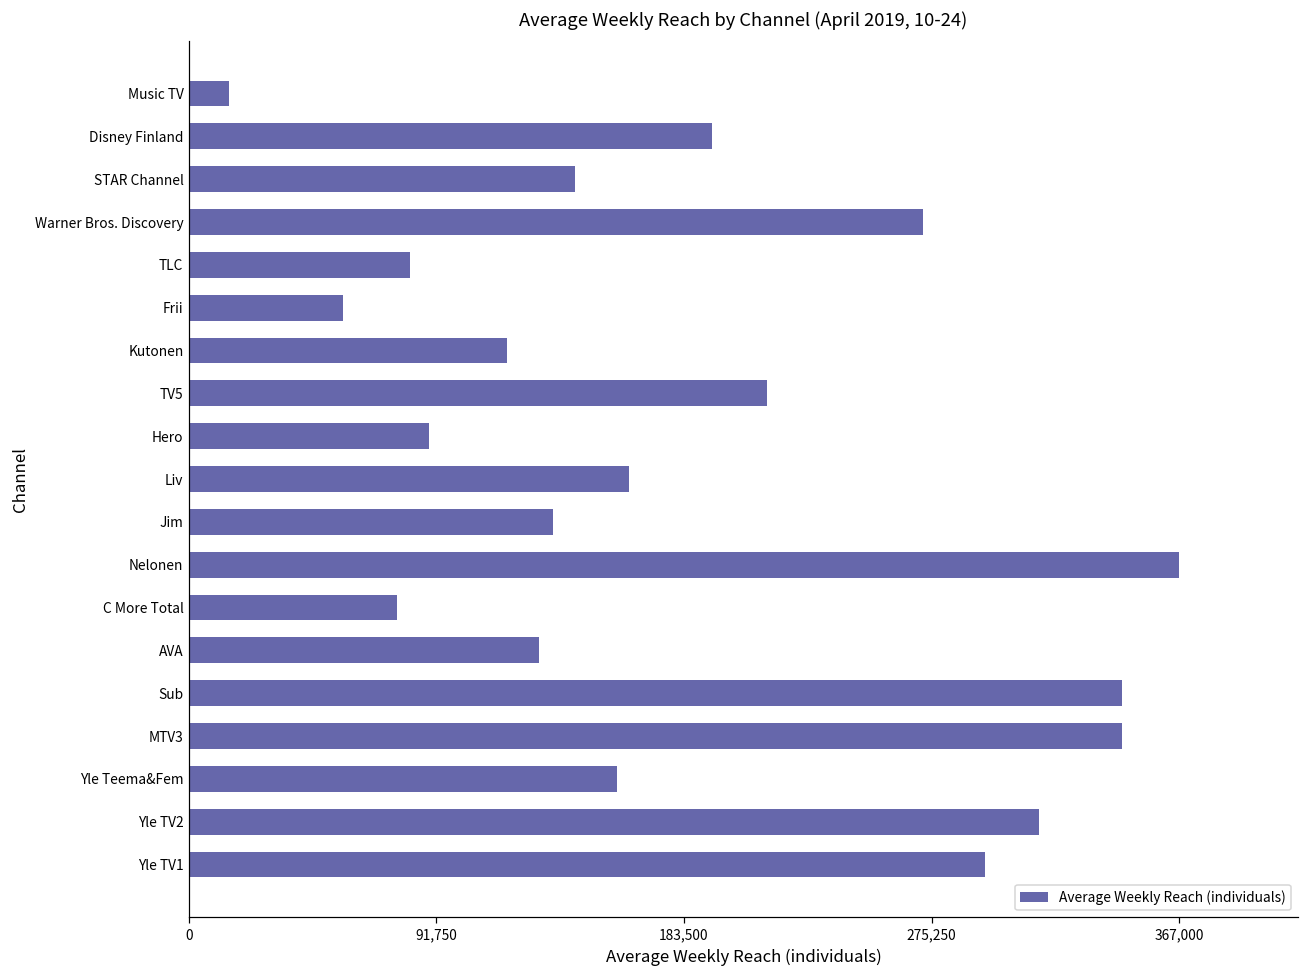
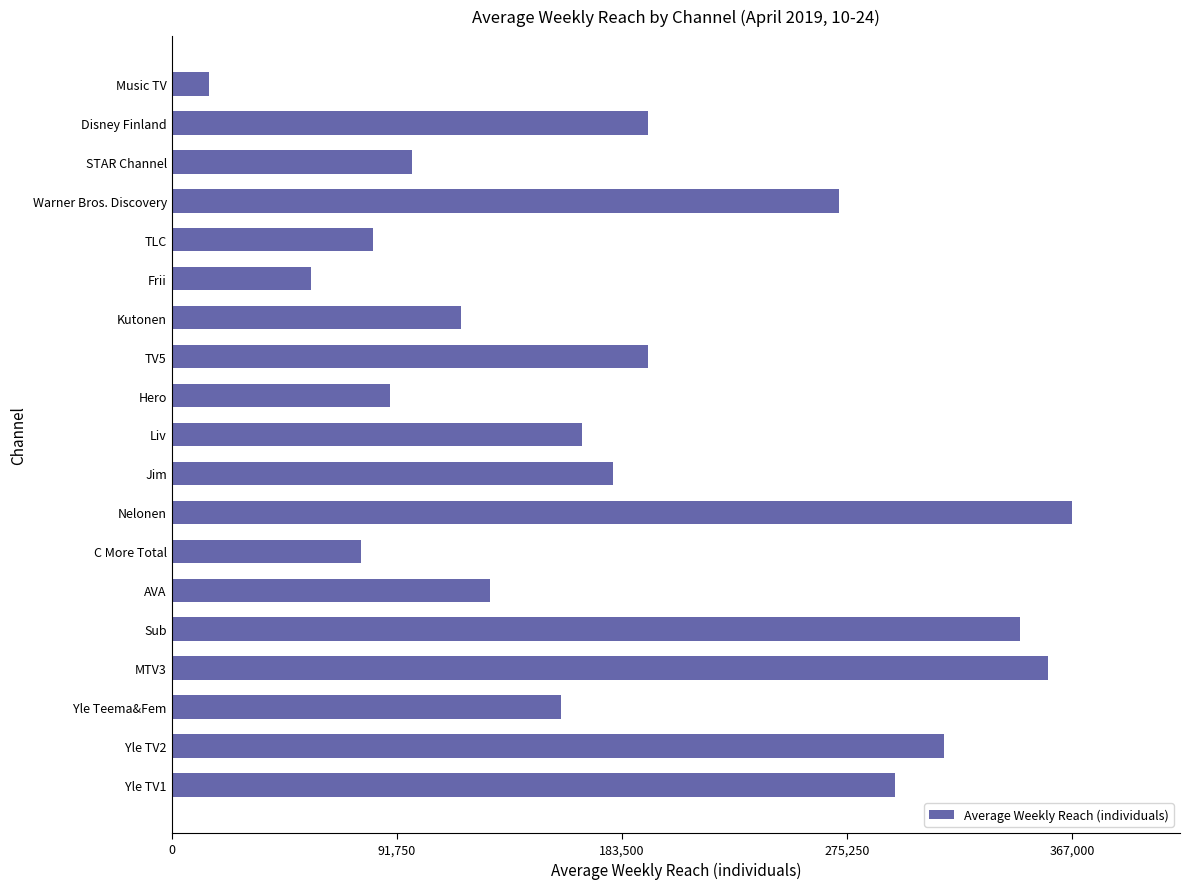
  {
    "Music TV": "15,000",
    "Disney Finland": "194,000",
-   "STAR Channel": "143,000",
+   "STAR Channel": "98,000",
    "Warner Bros. Discovery": "272,000",
    "TLC": "82,000",
    "Frii": "57,000",
    "Kutonen": "118,000",
-   "TV5": "214,000",
+   "TV5": "194,000",
    "Hero": "89,000",
-   "Liv": "163,000",
-   "Jim": "135,000",
+   "Liv": "167,000",
+   "Jim": "180,000",
    "Nelonen": "367,000",
    "C More Total": "77,000",
    "AVA": "130,000",
    "Sub": "346,000",
-   "MTV3": "346,000",
+   "MTV3": "357,000",
    "Yle Teema&Fem": "159,000",
    "Yle TV2": "315,000",
    "Yle TV1": "295,000"
  }
